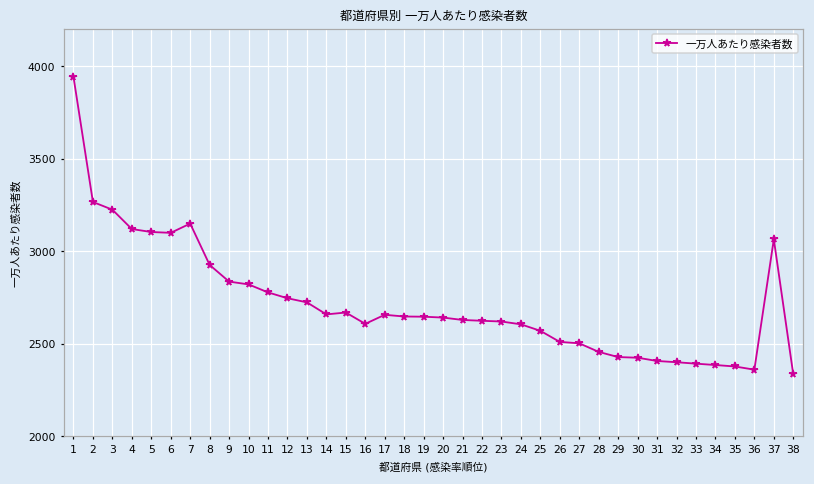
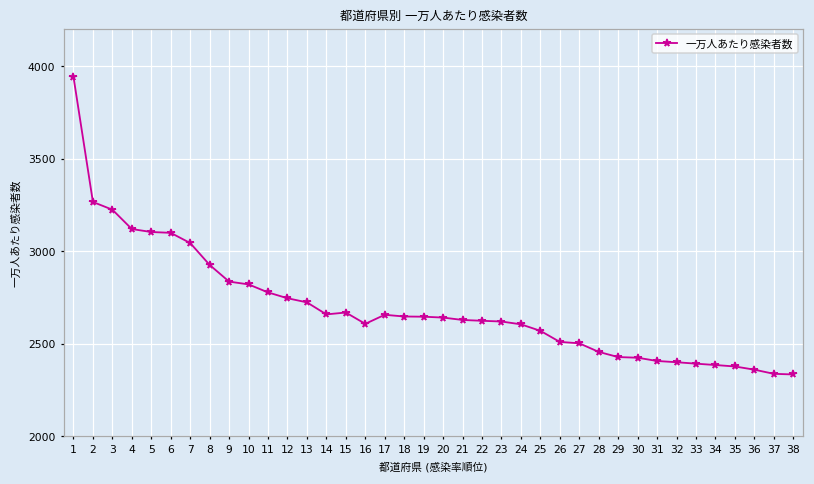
  {
    "1": 3940,
    "2": 3270,
    "3": 3220,
    "4": 3120,
    "5": 3100,
    "6": 3100,
-   "7": 3150,
+   "7": 3040,
    "8": 2930,
    "9": 2840,
    "10": 2820,
    "11": 2780,
    "12": 2750,
    "13": 2720,
    "14": 2660,
    "15": 2670,
    "16": 2610,
    "17": 2660,
    "18": 2650,
    "19": 2650,
    "20": 2640,
    "21": 2630,
    "22": 2620,
    "23": 2620,
    "24": 2610,
    "25": 2570,
    "26": 2510,
    "27": 2500,
    "28": 2460,
    "29": 2430,
    "30": 2430,
    "31": 2410,
    "32": 2400,
    "33": 2390,
    "34": 2390,
    "35": 2380,
    "36": 2360,
-   "37": 3060,
+   "37": 2340,
    "38": 2330
  }
